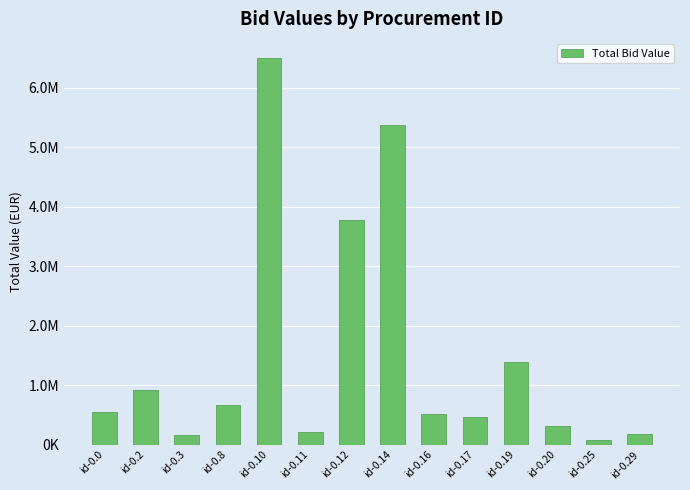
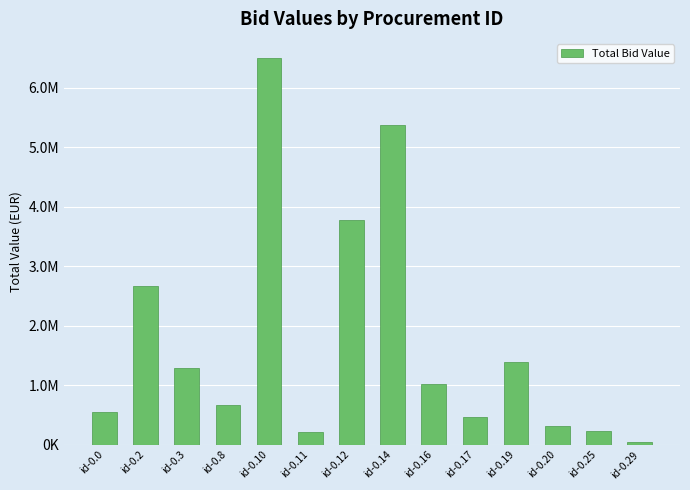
  {
    "id-0.0": 600000,
-   "id-0.2": 900000,
-   "id-0.3": 200000,
+   "id-0.2": 2700000,
+   "id-0.3": 1300000,
    "id-0.8": 700000,
    "id-0.10": 6500000,
    "id-0.11": 200000,
    "id-0.12": 3800000,
    "id-0.14": 5400000,
-   "id-0.16": 500000,
+   "id-0.16": 1000000,
    "id-0.17": 500000,
    "id-0.19": 1400000,
    "id-0.20": 300000,
-   "id-0.25": 100000,
-   "id-0.29": 200000
+   "id-0.25": 200000,
+   "id-0.29": 0
  }
